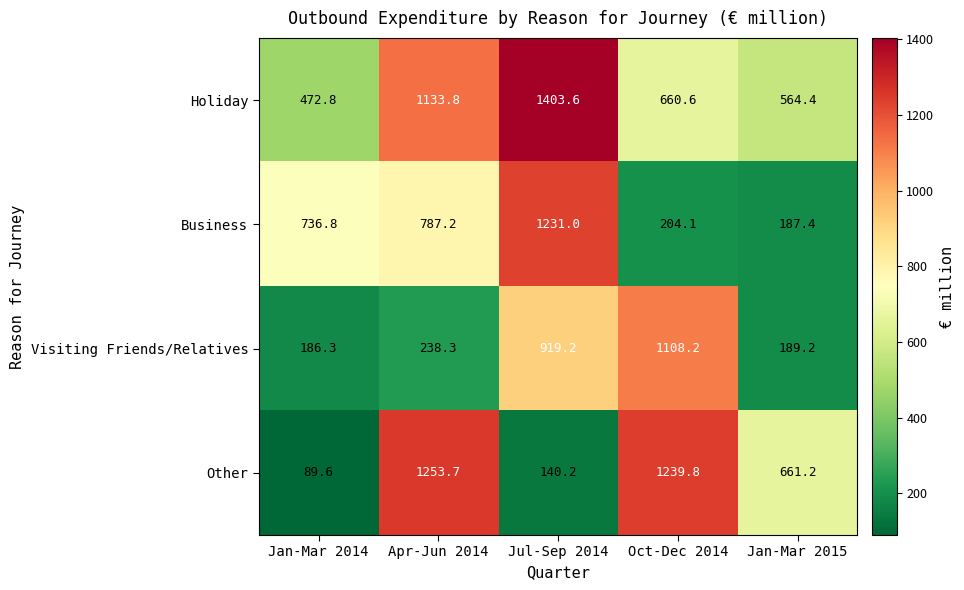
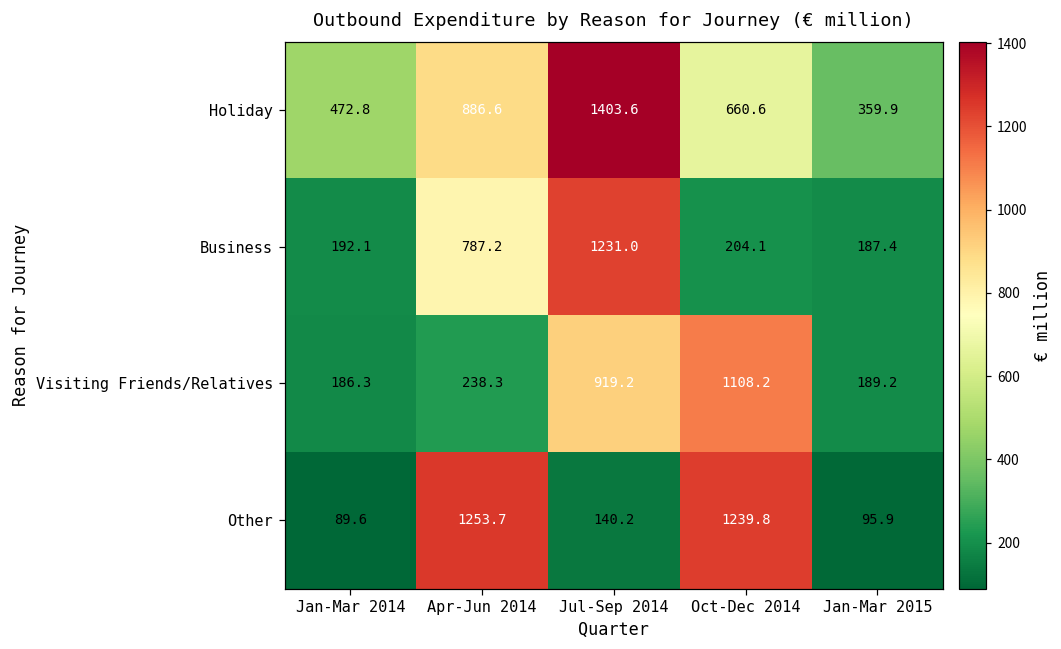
  {
    "Holiday": {
      "Jan-Mar 2014": 472.8,
-     "Apr-Jun 2014": 1133.8,
+     "Apr-Jun 2014": 886.6,
      "Jul-Sep 2014": 1403.6,
      "Oct-Dec 2014": 660.6,
-     "Jan-Mar 2015": 564.4
+     "Jan-Mar 2015": 359.9
    },
    "Business": {
-     "Jan-Mar 2014": 736.8,
+     "Jan-Mar 2014": 192.1,
      "Apr-Jun 2014": 787.2,
      "Jul-Sep 2014": 1231.0,
      "Oct-Dec 2014": 204.1,
      "Jan-Mar 2015": 187.4
    },
    "Visiting Friends/Relatives": {
      "Jan-Mar 2014": 186.3,
      "Apr-Jun 2014": 238.3,
      "Jul-Sep 2014": 919.2,
      "Oct-Dec 2014": 1108.2,
      "Jan-Mar 2015": 189.2
    },
    "Other": {
      "Jan-Mar 2014": 89.6,
      "Apr-Jun 2014": 1253.7,
      "Jul-Sep 2014": 140.2,
      "Oct-Dec 2014": 1239.8,
-     "Jan-Mar 2015": 661.2
+     "Jan-Mar 2015": 95.9
    }
  }
